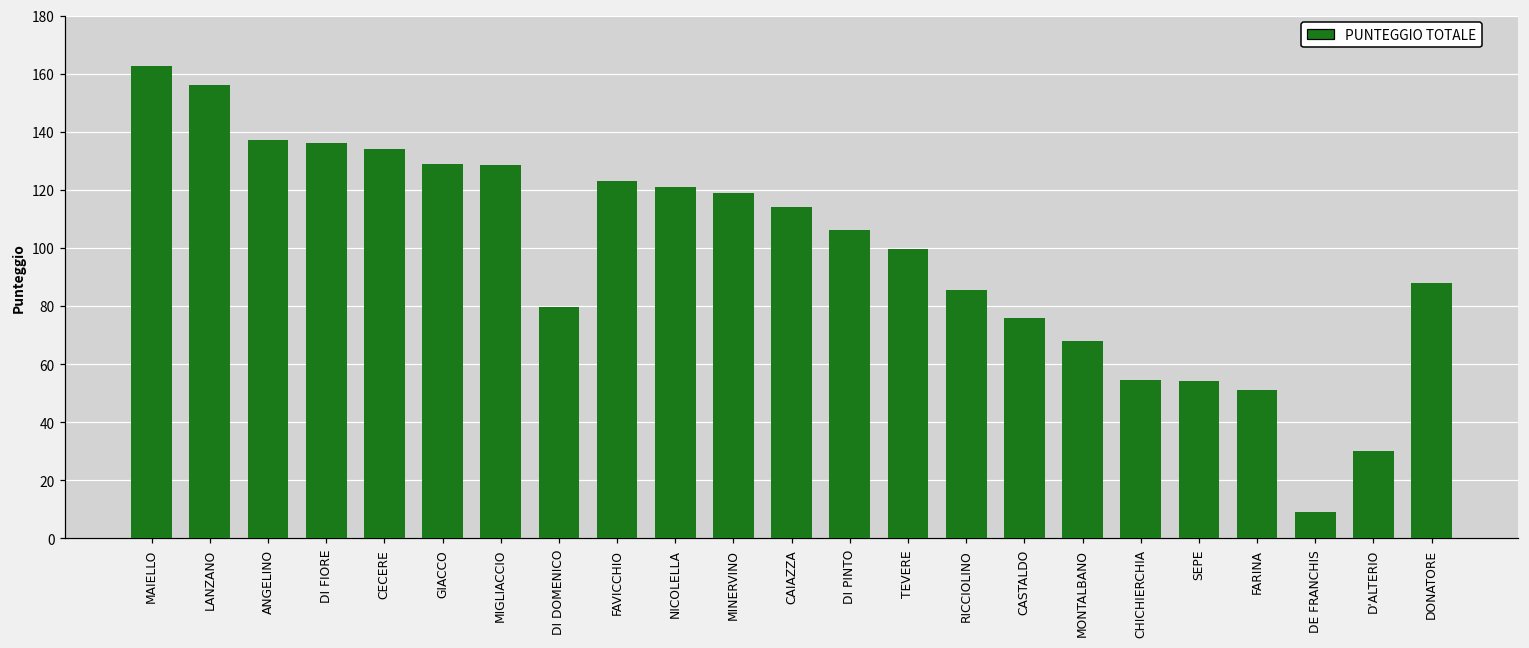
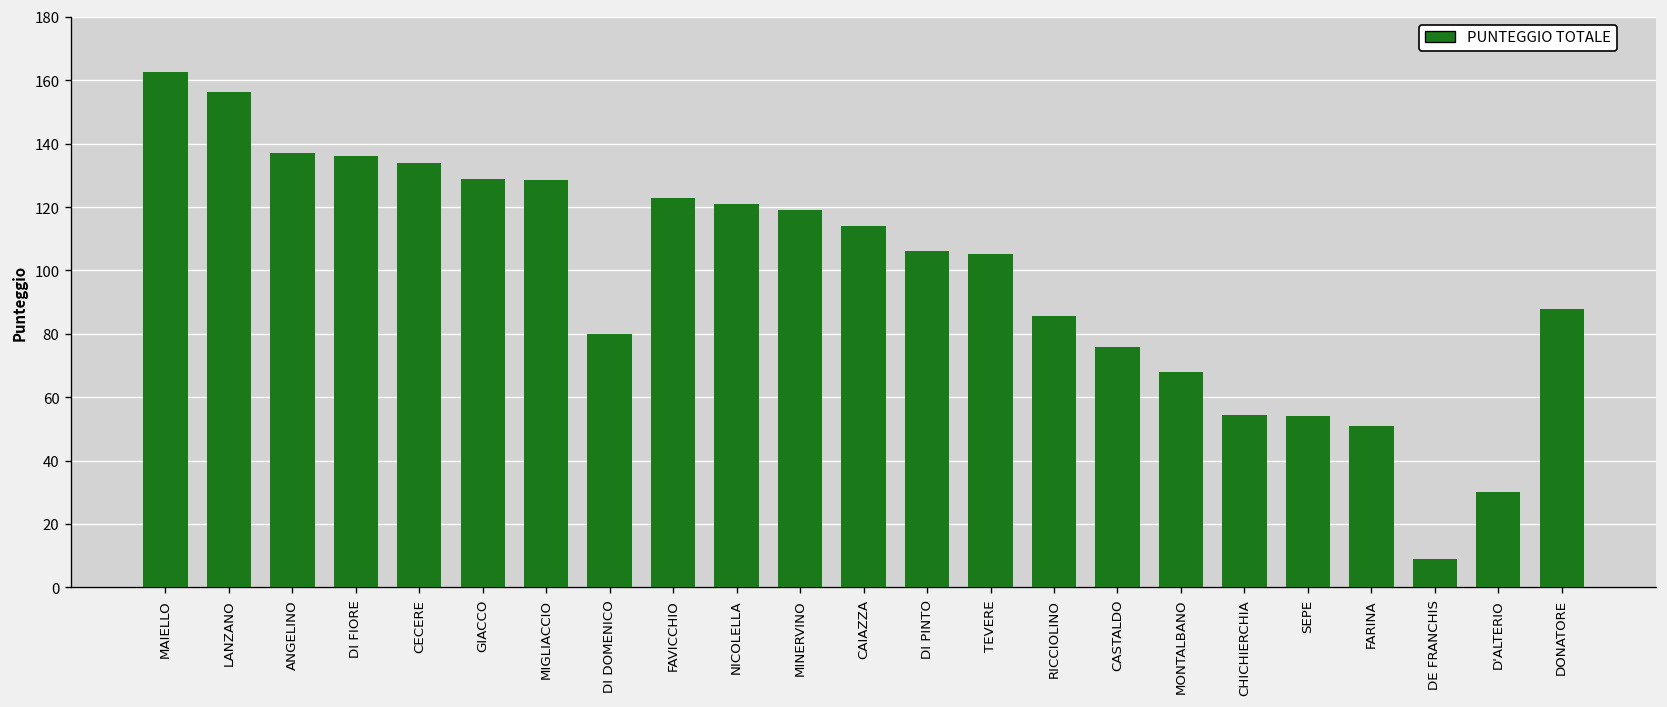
  {
    "MAIELLO": 163,
    "LANZANO": 156,
    "ANGELINO": 137,
    "DI FIORE": 136,
    "CECERE": 134,
    "GIACCO": 129,
    "MIGLIACCIO": 129,
    "DI DOMENICO": 80,
    "FAVICCHIO": 123,
    "NICOLELLA": 121,
    "MINERVINO": 119,
    "CAIAZZA": 114,
    "DI PINTO": 106,
-   "TEVERE": 100,
+   "TEVERE": 105,
    "RICCIOLINO": 86,
    "CASTALDO": 76,
    "MONTALBANO": 68,
    "CHICHIERCHIA": 55,
    "SEPE": 54,
    "FARINA": 51,
    "DE FRANCHIS": 9,
    "D'ALTERIO": 30,
    "DONATORE": 88
  }
